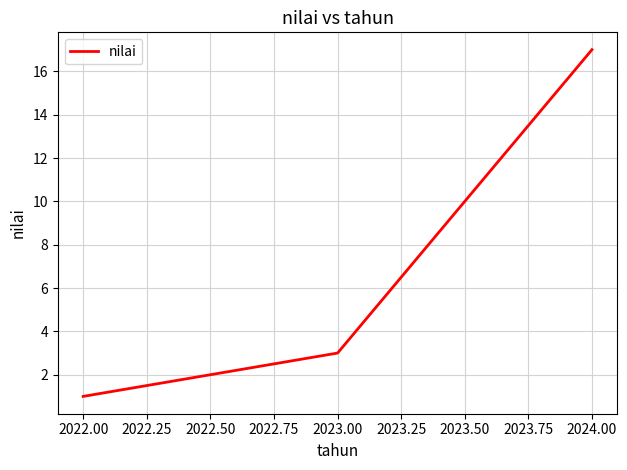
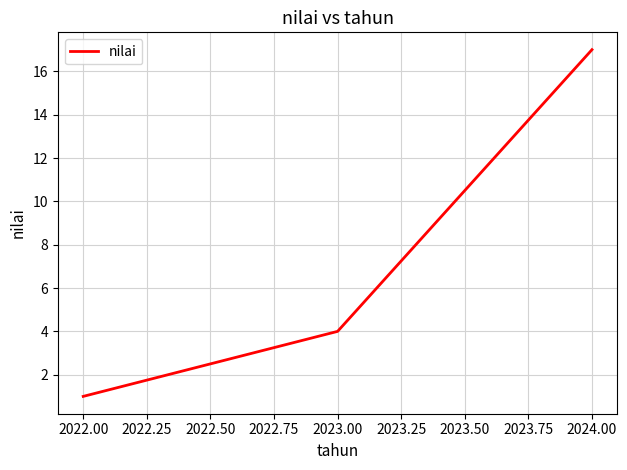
  {
    "2022.00": 1,
-   "2023.00": 3,
+   "2023.00": 4,
    "2024.00": 17
  }
